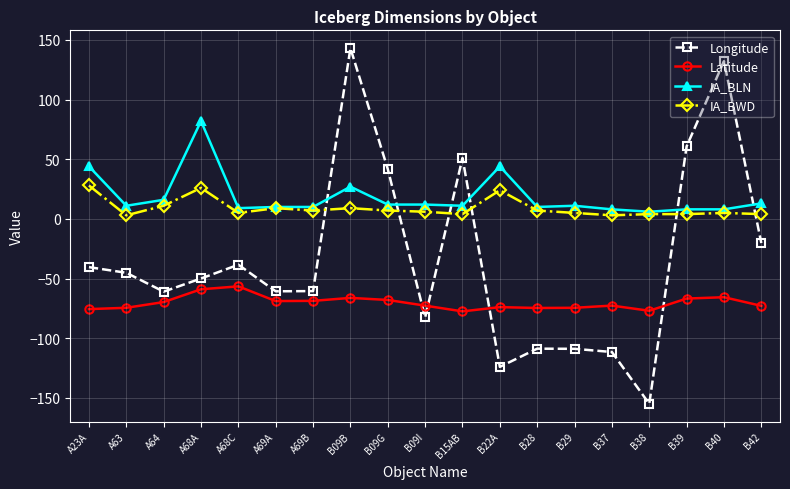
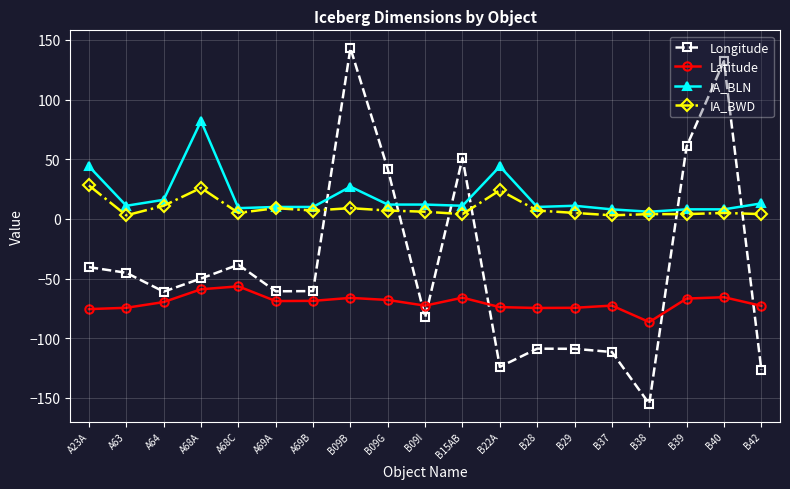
  {
    "Longitude": {
      "A23A": -40,
      "A63": -45,
      "A64": -61,
      "A68A": -50,
      "A68C": -38,
      "A69A": -61,
      "A69B": -61,
      "B09B": 143,
      "B09G": 42,
      "B09I": -83,
      "B15AB": 51,
      "B22A": -124,
      "B28": -109,
      "B29": -109,
      "B37": -112,
      "B38": -155,
      "B39": 61,
-     "B42": -20
+     "B42": -126
    },
    "Latitude": {
      "A23A": -76,
      "A63": -75,
      "A64": -70,
      "A68A": -59,
      "A68C": -57,
      "A69A": -69,
      "A69B": -69,
      "B09B": -66,
      "B09G": -68,
      "B09I": -73,
-     "B15AB": -78,
+     "B15AB": -66,
      "B22A": -74,
      "B28": -75,
      "B29": -75,
      "B37": -73,
-     "B38": -77,
+     "B38": -86,
      "B39": -67,
      "B40": -66,
      "B42": -73
    },
    "IA_BLN": {
      "A23A": 44,
      "A63": 11,
      "A64": 16,
      "A68A": 82,
      "A68C": 9,
      "A69B": 10,
      "B09B": 27,
      "B09G": 12,
      "B09I": 12,
      "B15AB": 11,
      "B22A": 44,
      "B28": 10,
      "B29": 11,
      "B37": 8,
      "B39": 8,
      "B40": 8,
      "B42": 13
    },
    "IA_BWD": {
      "A23A": 28,
      "A63": 3,
      "A64": 11,
      "A68A": 26,
      "A68C": 5,
      "A69B": 7,
      "B09B": 9,
      "B09G": 7,
      "B09I": 6,
      "B15AB": 4,
      "B22A": 24,
      "B28": 7,
      "B29": 5,
      "B37": 3,
      "B39": 4,
      "B40": 5,
      "B42": 4
    }
  }
